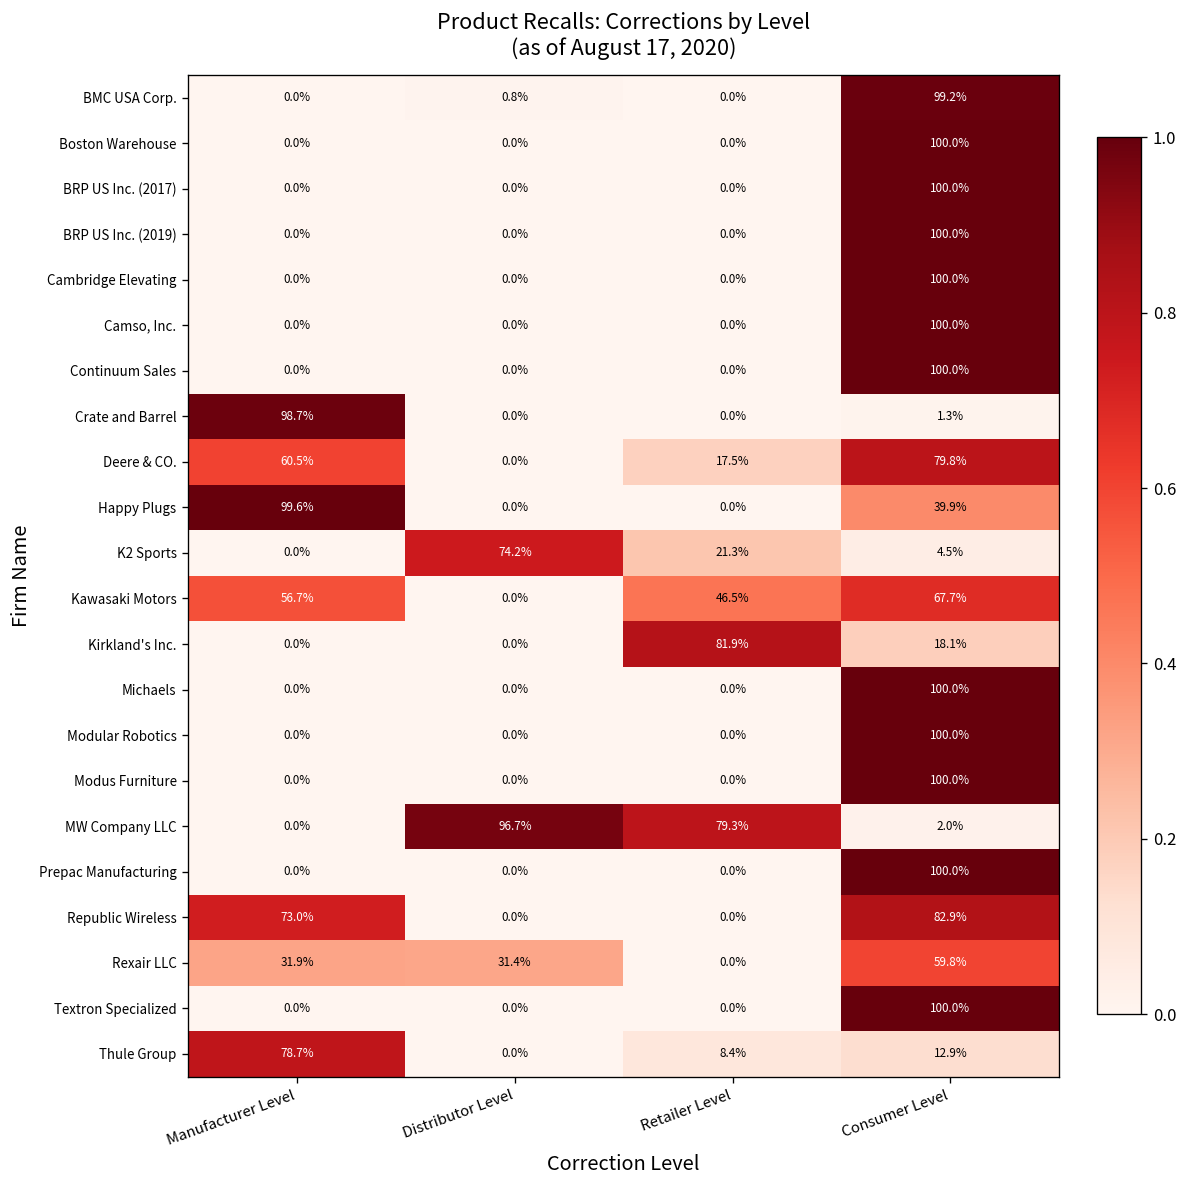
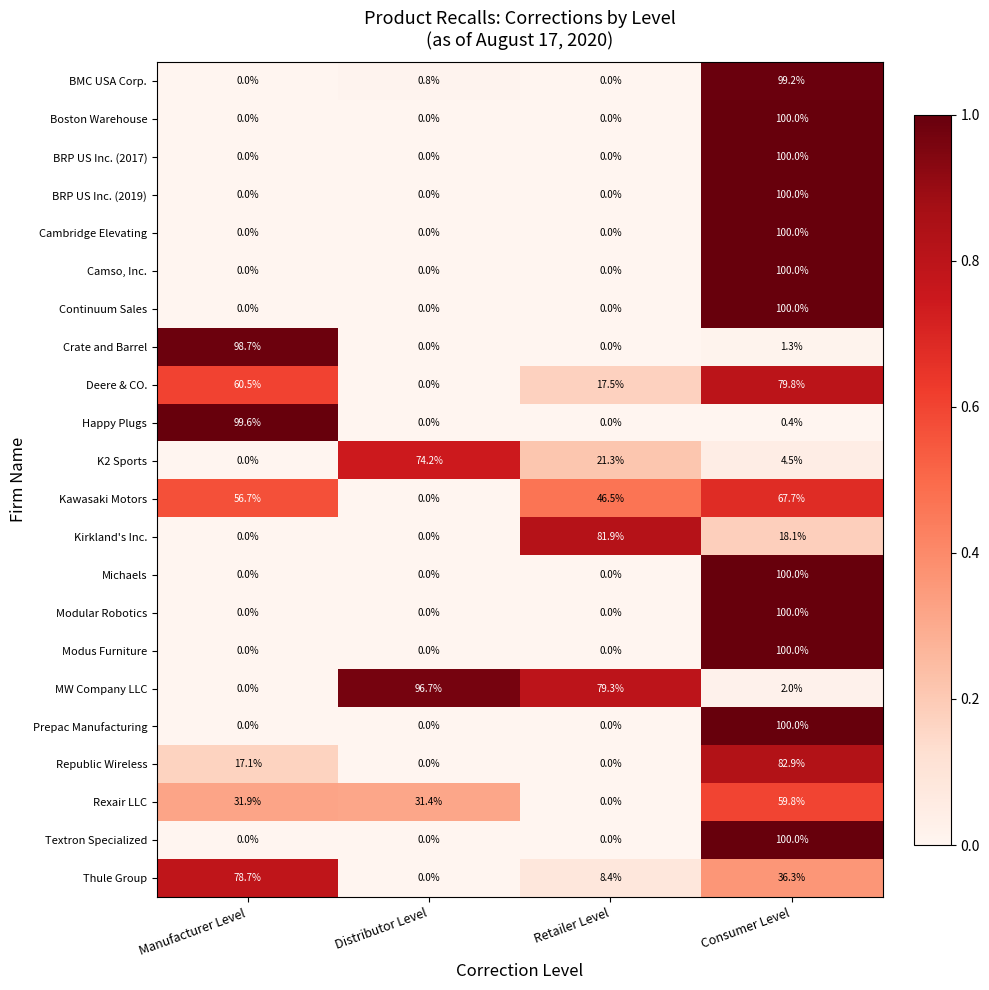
  {
    "BMC USA Corp.": {
      "Manufacturer Level": "0.0%",
      "Distributor Level": "0.8%",
      "Retailer Level": "0.0%",
      "Consumer Level": "99.2%"
    },
    "Boston Warehouse": {
      "Manufacturer Level": "0.0%",
      "Distributor Level": "0.0%",
      "Retailer Level": "0.0%",
      "Consumer Level": "100.0%"
    },
    "BRP US Inc. (2017)": {
      "Manufacturer Level": "0.0%",
      "Distributor Level": "0.0%",
      "Retailer Level": "0.0%",
      "Consumer Level": "100.0%"
    },
    "BRP US Inc. (2019)": {
      "Manufacturer Level": "0.0%",
      "Distributor Level": "0.0%",
      "Retailer Level": "0.0%",
      "Consumer Level": "100.0%"
    },
    "Cambridge Elevating": {
      "Manufacturer Level": "0.0%",
      "Distributor Level": "0.0%",
      "Retailer Level": "0.0%",
      "Consumer Level": "100.0%"
    },
    "Camso, Inc.": {
      "Manufacturer Level": "0.0%",
      "Distributor Level": "0.0%",
      "Retailer Level": "0.0%",
      "Consumer Level": "100.0%"
    },
    "Continuum Sales": {
      "Manufacturer Level": "0.0%",
      "Distributor Level": "0.0%",
      "Retailer Level": "0.0%",
      "Consumer Level": "100.0%"
    },
    "Crate and Barrel": {
      "Manufacturer Level": "98.7%",
      "Distributor Level": "0.0%",
      "Retailer Level": "0.0%",
      "Consumer Level": "1.3%"
    },
    "Deere & CO.": {
      "Manufacturer Level": "60.5%",
      "Distributor Level": "0.0%",
      "Retailer Level": "17.5%",
      "Consumer Level": "79.8%"
    },
    "Happy Plugs": {
      "Manufacturer Level": "99.6%",
      "Distributor Level": "0.0%",
      "Retailer Level": "0.0%",
-     "Consumer Level": "39.9%"
+     "Consumer Level": "0.4%"
    },
    "K2 Sports": {
      "Manufacturer Level": "0.0%",
      "Distributor Level": "74.2%",
      "Retailer Level": "21.3%",
      "Consumer Level": "4.5%"
    },
    "Kawasaki Motors": {
      "Manufacturer Level": "56.7%",
      "Distributor Level": "0.0%",
      "Retailer Level": "46.5%",
      "Consumer Level": "67.7%"
    },
    "Kirkland's Inc.": {
      "Manufacturer Level": "0.0%",
      "Distributor Level": "0.0%",
      "Retailer Level": "81.9%",
      "Consumer Level": "18.1%"
    },
    "Michaels": {
      "Manufacturer Level": "0.0%",
      "Distributor Level": "0.0%",
      "Retailer Level": "0.0%",
      "Consumer Level": "100.0%"
    },
    "Modular Robotics": {
      "Manufacturer Level": "0.0%",
      "Distributor Level": "0.0%",
      "Retailer Level": "0.0%",
      "Consumer Level": "100.0%"
    },
    "Modus Furniture": {
      "Manufacturer Level": "0.0%",
      "Distributor Level": "0.0%",
      "Retailer Level": "0.0%",
      "Consumer Level": "100.0%"
    },
    "MW Company LLC": {
      "Manufacturer Level": "0.0%",
      "Distributor Level": "96.7%",
      "Retailer Level": "79.3%",
      "Consumer Level": "2.0%"
    },
    "Prepac Manufacturing": {
      "Manufacturer Level": "0.0%",
      "Distributor Level": "0.0%",
      "Retailer Level": "0.0%",
      "Consumer Level": "100.0%"
    },
    "Republic Wireless": {
-     "Manufacturer Level": "73.0%",
+     "Manufacturer Level": "17.1%",
      "Distributor Level": "0.0%",
      "Retailer Level": "0.0%",
      "Consumer Level": "82.9%"
    },
    "Rexair LLC": {
      "Manufacturer Level": "31.9%",
      "Distributor Level": "31.4%",
      "Retailer Level": "0.0%",
      "Consumer Level": "59.8%"
    },
    "Textron Specialized": {
      "Manufacturer Level": "0.0%",
      "Distributor Level": "0.0%",
      "Retailer Level": "0.0%",
      "Consumer Level": "100.0%"
    },
    "Thule Group": {
      "Manufacturer Level": "78.7%",
      "Distributor Level": "0.0%",
      "Retailer Level": "8.4%",
-     "Consumer Level": "12.9%"
+     "Consumer Level": "36.3%"
    }
  }
